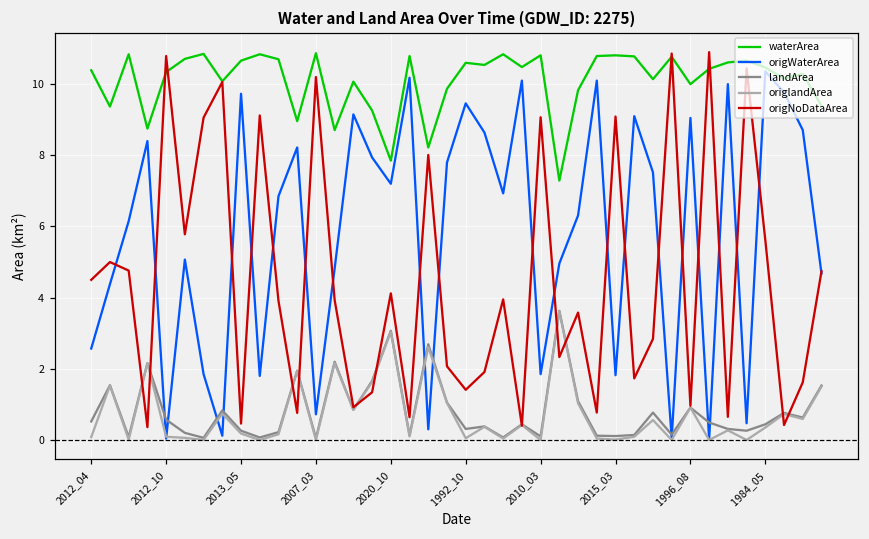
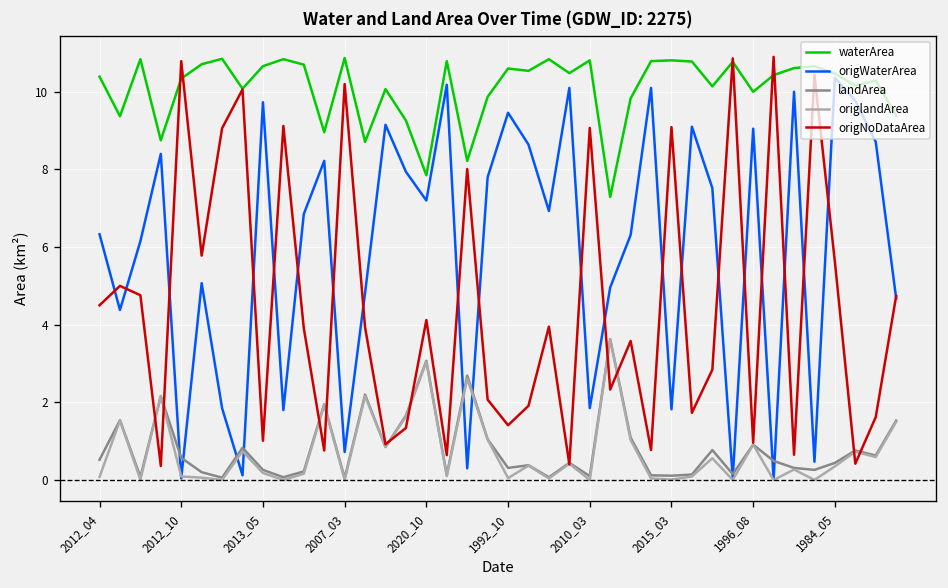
  {
    "waterArea": {
      "2012_04": 10.4,
      "2012_10": 10.3,
      "2013_05": 10.7,
      "2007_03": 10.9,
      "2020_10": 7.9,
      "1992_10": 10.6,
      "2010_03": 10.8,
      "2015_03": 10.8,
      "1996_08": 10.0
    },
    "origWaterArea": {
-     "2012_04": 2.6,
+     "2012_04": 6.3,
      "2013_05": 9.7,
      "2007_03": 0.7,
      "2020_10": 7.2,
      "1992_10": 9.5,
      "2010_03": 1.9,
      "2015_03": 1.8,
      "1996_08": 9.1
    },
    "origNoDataArea": {
      "2012_04": 4.5,
      "2012_10": 10.8,
-     "2013_05": 0.5,
+     "2013_05": 1.0,
      "2007_03": 10.2,
      "2020_10": 4.1,
      "1992_10": 1.4,
      "2010_03": 9.1,
      "2015_03": 9.1,
      "1984_05": 5.6
    }
  }
